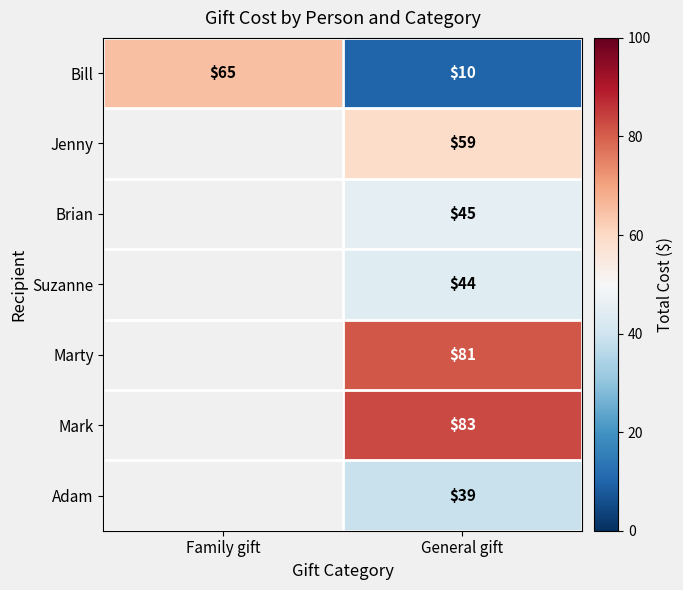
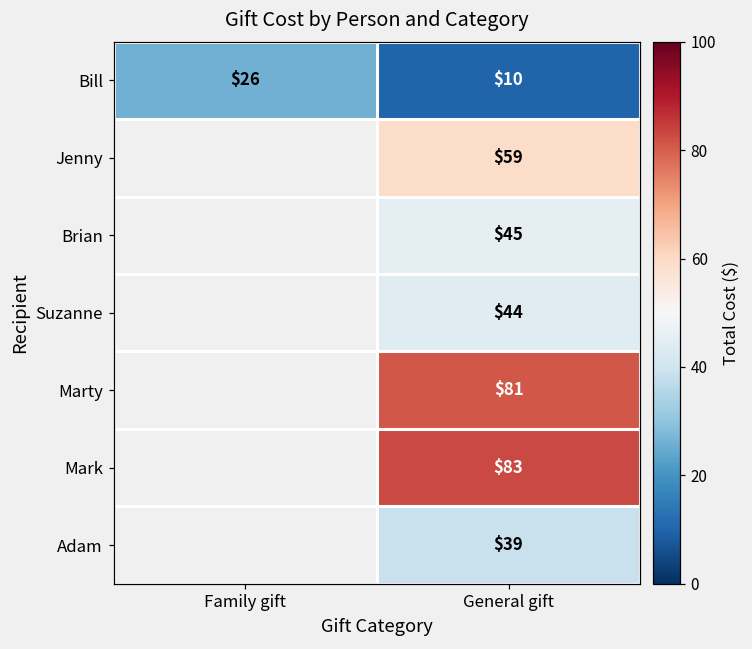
  {
    "Bill": {
-     "Family gift": "$65",
+     "Family gift": "$26",
      "General gift": "$10"
    },
    "Jenny": {
      "General gift": "$59"
    },
    "Brian": {
      "General gift": "$45"
    },
    "Suzanne": {
      "General gift": "$44"
    },
    "Marty": {
      "General gift": "$81"
    },
    "Mark": {
      "General gift": "$83"
    },
    "Adam": {
      "General gift": "$39"
    }
  }
